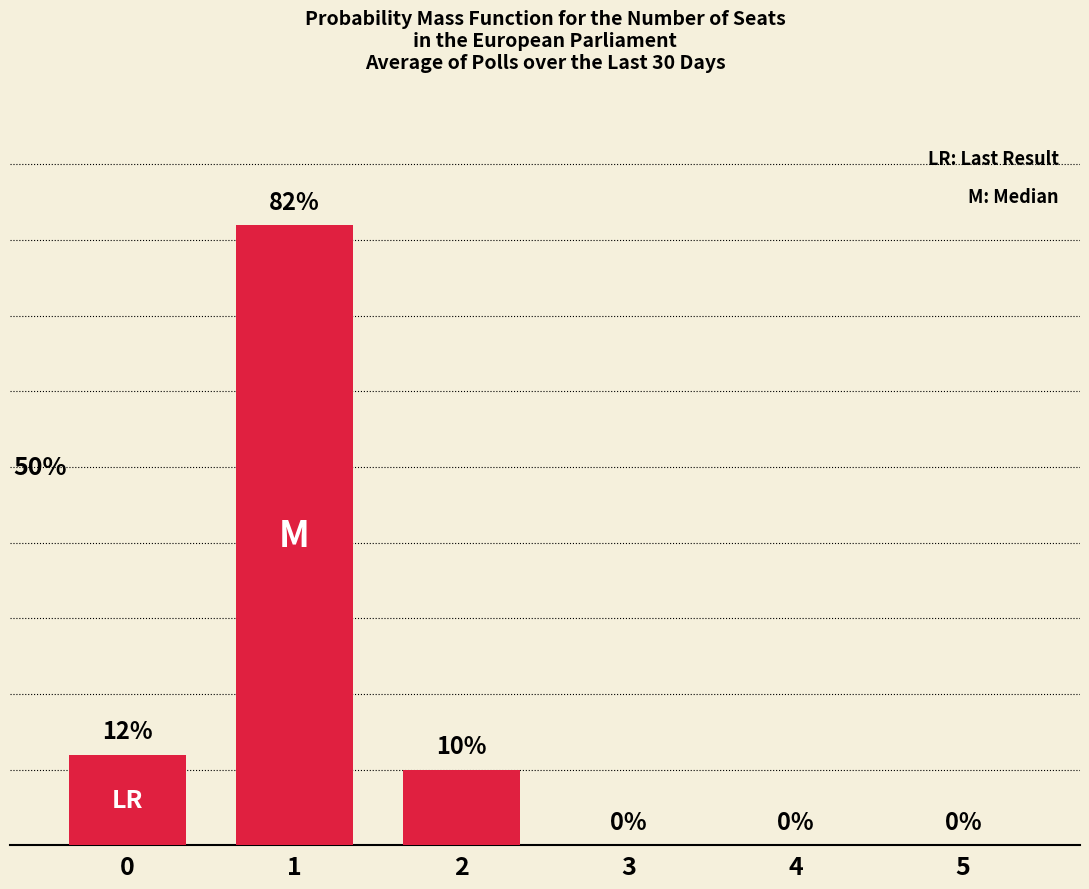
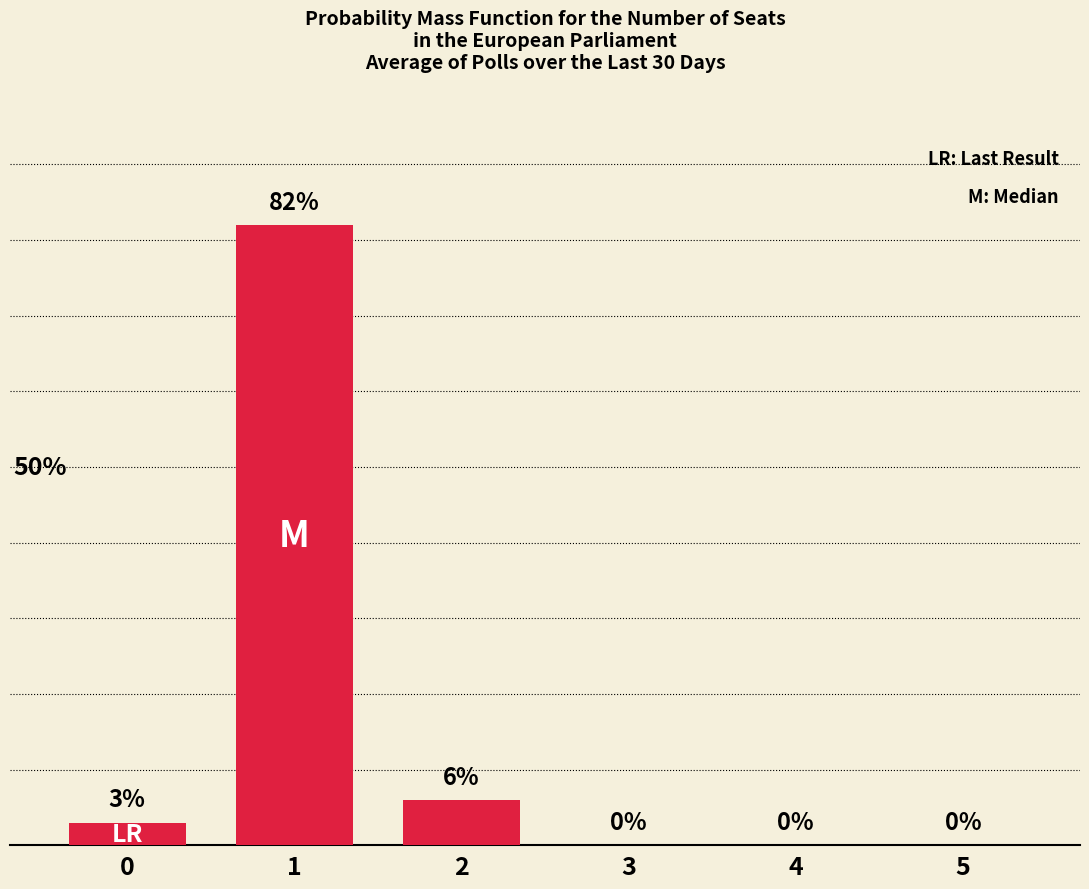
  {
-   "0": "12%",
+   "0": "3%",
    "1": "82%",
-   "2": "10%",
+   "2": "6%",
    "3": "0%",
    "4": "0%",
    "5": "0%"
  }
